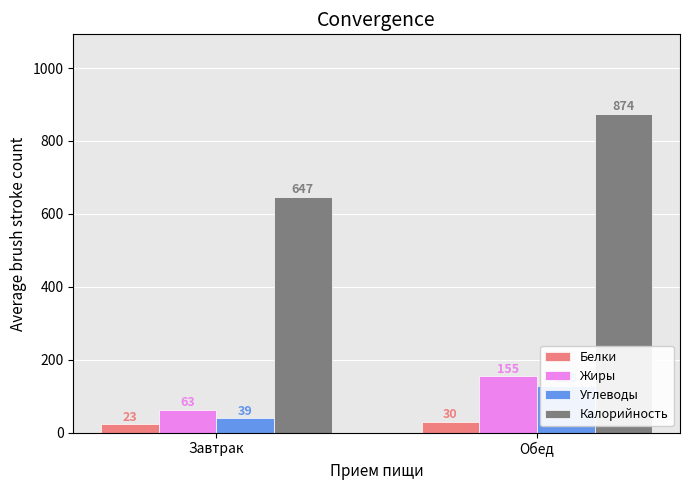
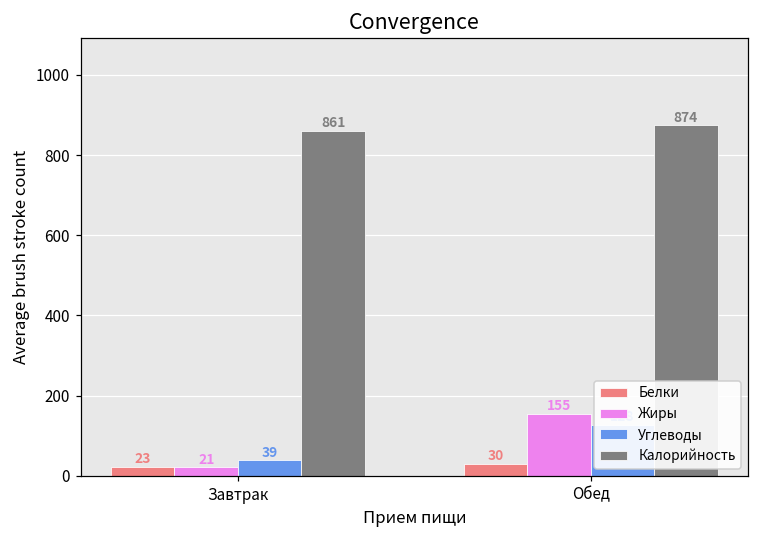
  {
    "Белки": {
      "Завтрак": 23,
      "Обед": 30
    },
    "Жиры": {
-     "Завтрак": 63,
+     "Завтрак": 21,
      "Обед": 155
    },
    "Углеводы": {
      "Завтрак": 39
    },
    "Калорийность": {
-     "Завтрак": 647,
+     "Завтрак": 861,
      "Обед": 874
    }
  }
